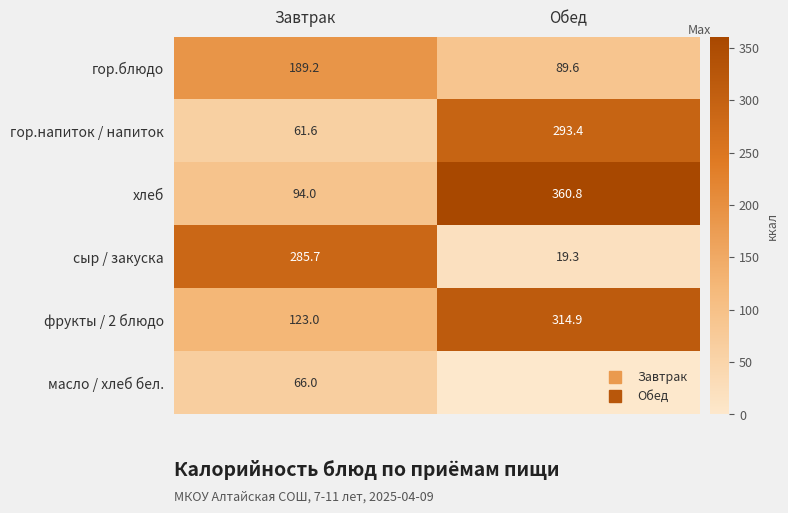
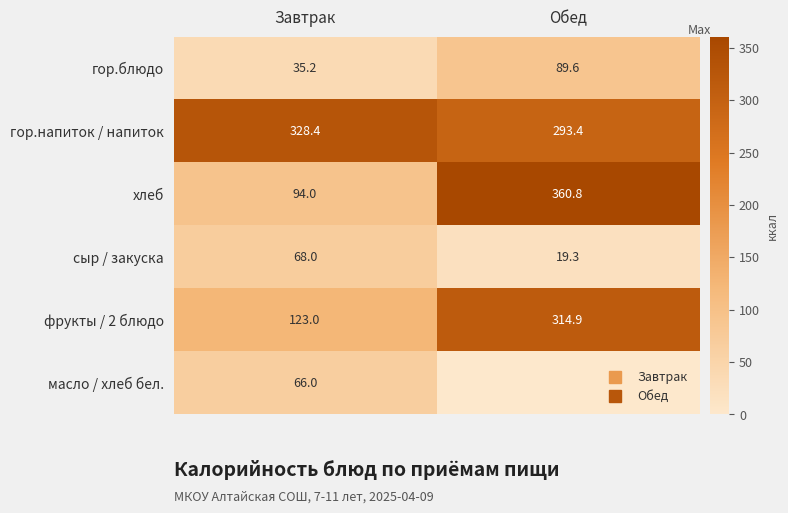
  {
    "гор.блюдо": {
-     "Завтрак": 189.2,
+     "Завтрак": 35.2,
      "Обед": 89.6
    },
    "гор.напиток / напиток": {
-     "Завтрак": 61.6,
+     "Завтрак": 328.4,
      "Обед": 293.4
    },
    "хлеб": {
      "Завтрак": 94.0,
      "Обед": 360.8
    },
    "сыр / закуска": {
-     "Завтрак": 285.7,
+     "Завтрак": 68.0,
      "Обед": 19.3
    },
    "фрукты / 2 блюдо": {
      "Завтрак": 123.0,
      "Обед": 314.9
    },
    "масло / хлеб бел.": {
      "Завтрак": 66.0
    }
  }
